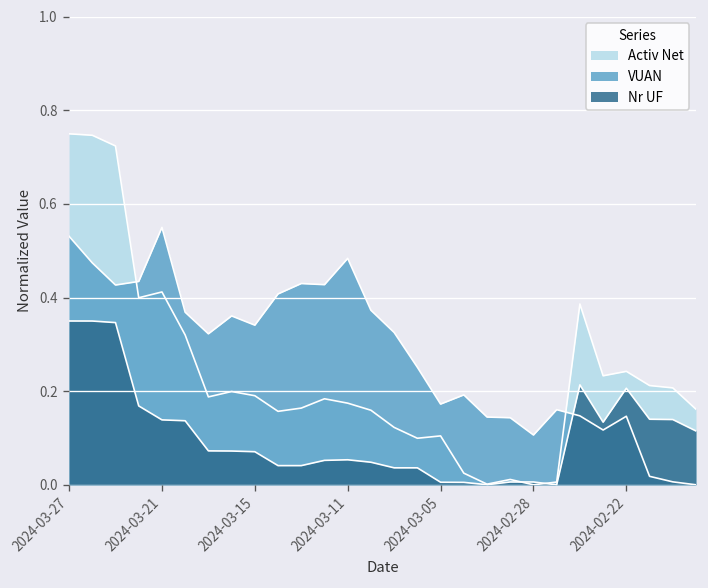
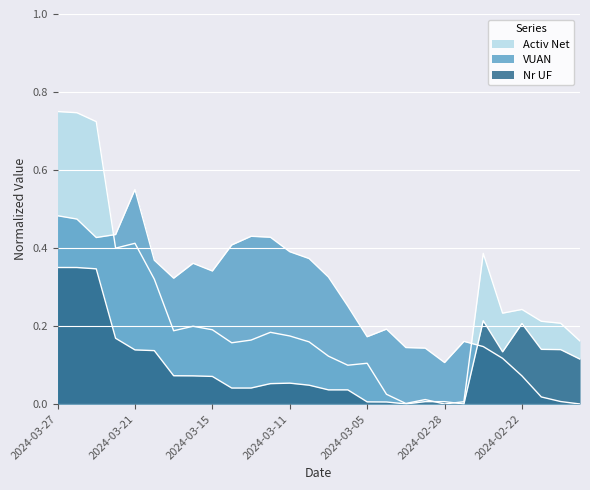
  {
    "Activ Net": {
      "2024-03-27": 0.75,
      "2024-03-21": 0.41,
      "2024-03-15": 0.19,
      "2024-03-11": 0.17,
      "2024-03-05": 0.10,
      "2024-02-22": 0.24
    },
    "VUAN": {
-     "2024-03-27": 0.53,
+     "2024-03-27": 0.48,
      "2024-03-21": 0.55,
      "2024-03-15": 0.34,
-     "2024-03-11": 0.48,
+     "2024-03-11": 0.39,
      "2024-03-05": 0.17,
      "2024-02-28": 0.11,
-     "2024-02-22": 0.15
+     "2024-02-22": 0.07
    },
    "Nr UF": {
      "2024-03-27": 0.35,
      "2024-03-21": 0.14,
      "2024-03-15": 0.07,
      "2024-03-11": 0.05,
      "2024-03-05": 0.01,
      "2024-02-22": 0.21
    }
  }
